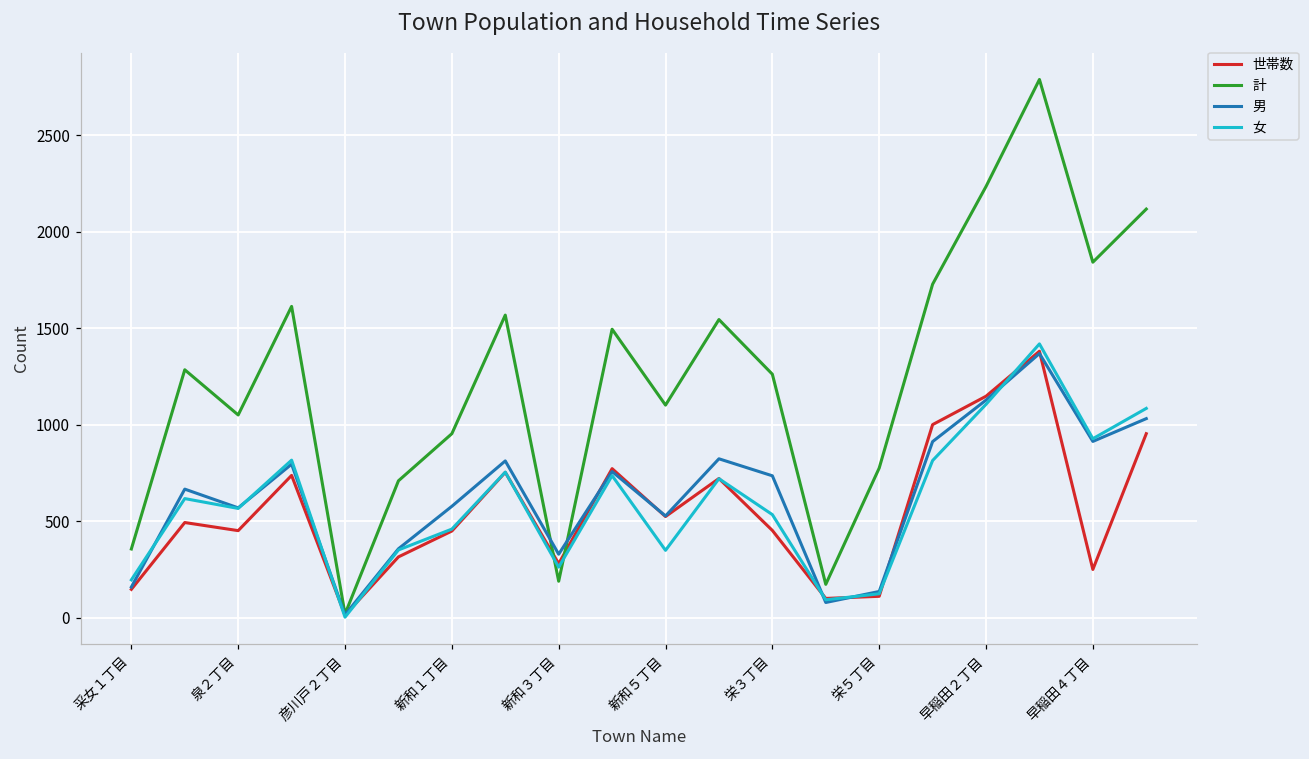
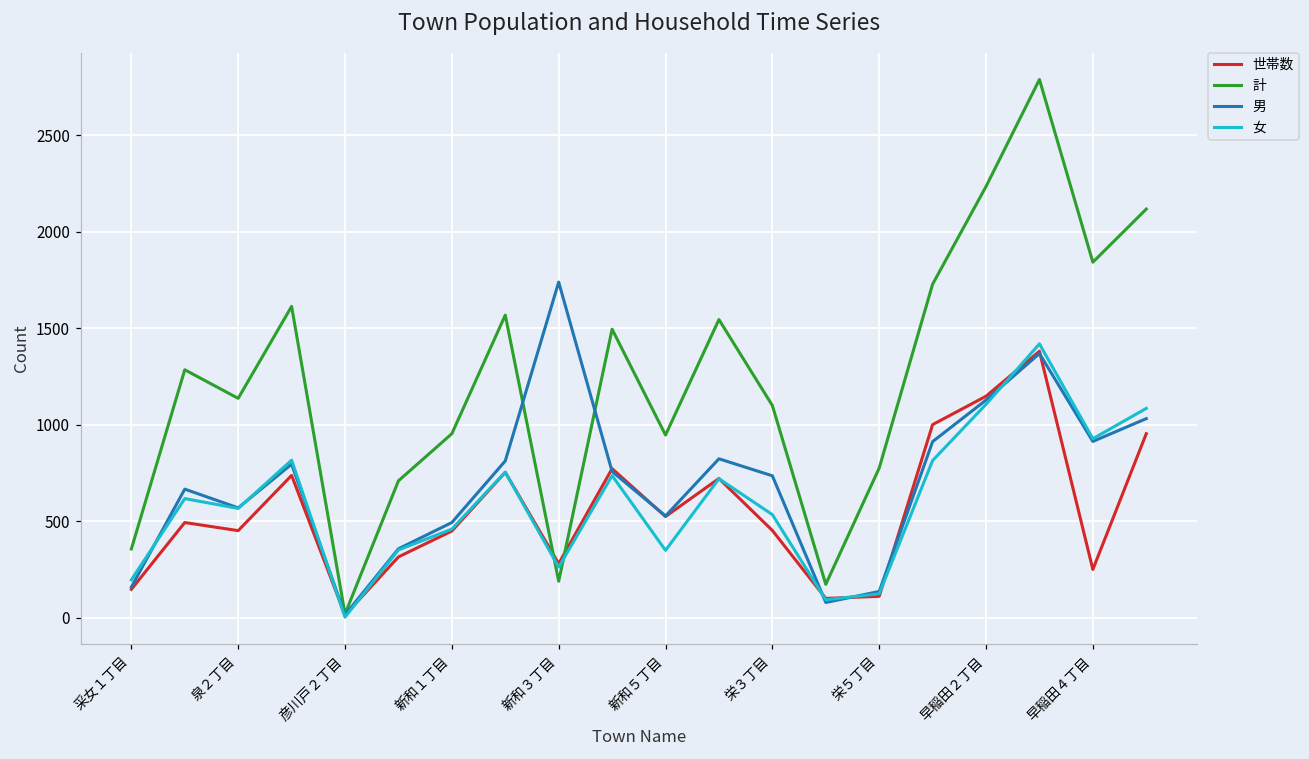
  {
    "世帯数": {
      "泉２丁目": 450,
      "新和３丁目": 280,
      "栄３丁目": 450,
      "早稲田２丁目": 1150,
      "早稲田４丁目": 250
    },
    "計": {
      "采女１丁目": 360,
-     "泉２丁目": 1050,
+     "泉２丁目": 1140,
      "新和１丁目": 950,
      "新和３丁目": 190,
-     "新和５丁目": 1100,
-     "栄３丁目": 1260,
+     "新和５丁目": 950,
+     "栄３丁目": 1100,
      "栄５丁目": 780,
      "早稲田２丁目": 2230,
      "早稲田４丁目": 1840
    },
    "男": {
-     "新和１丁目": 580,
-     "新和３丁目": 330,
+     "新和１丁目": 490,
+     "新和３丁目": 1740,
      "栄３丁目": 740,
      "早稲田２丁目": 1130
    },
    "女": {
      "采女１丁目": 200,
      "新和３丁目": 260,
      "新和５丁目": 350,
      "栄３丁目": 540,
      "早稲田２丁目": 1110
    }
  }
